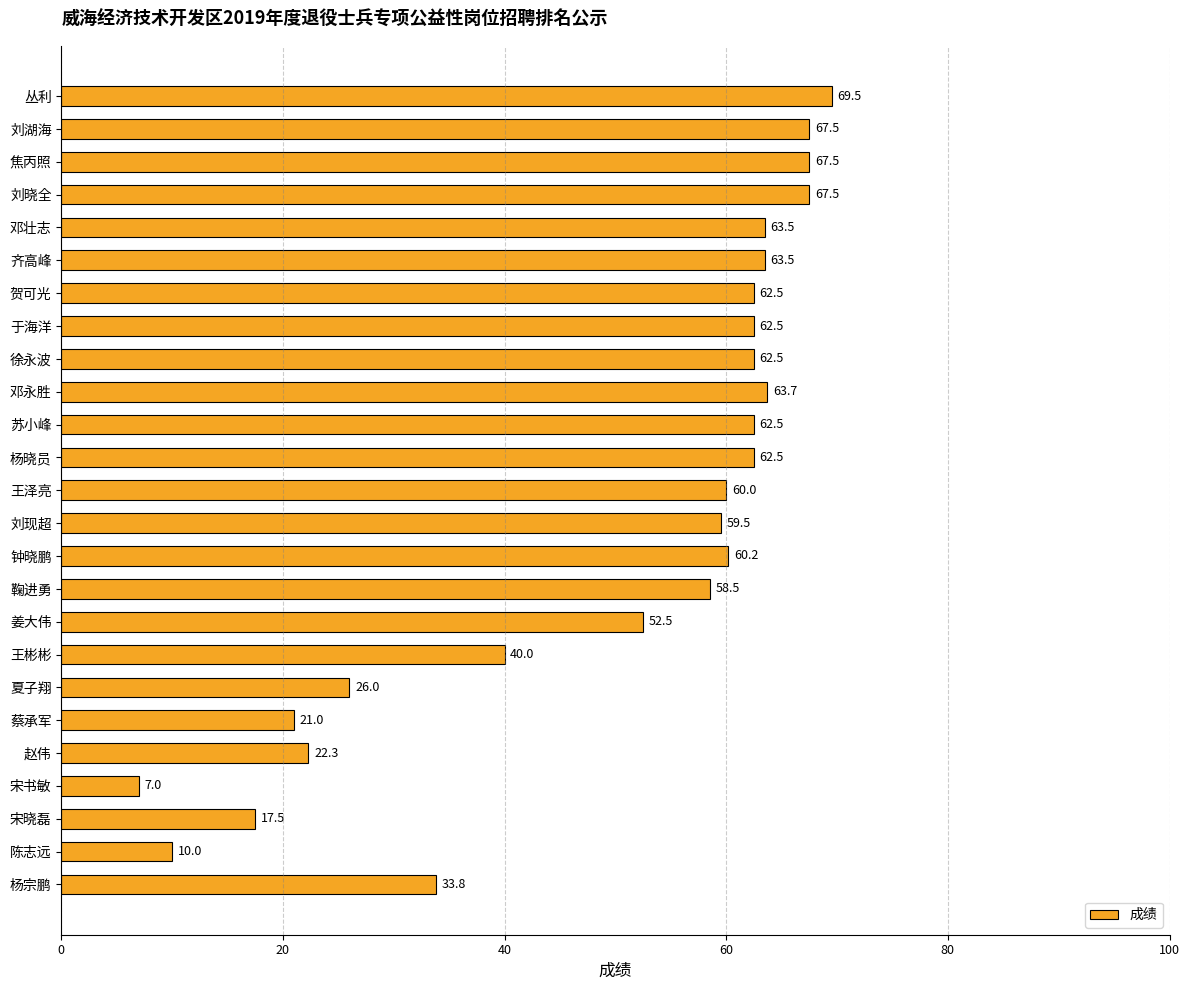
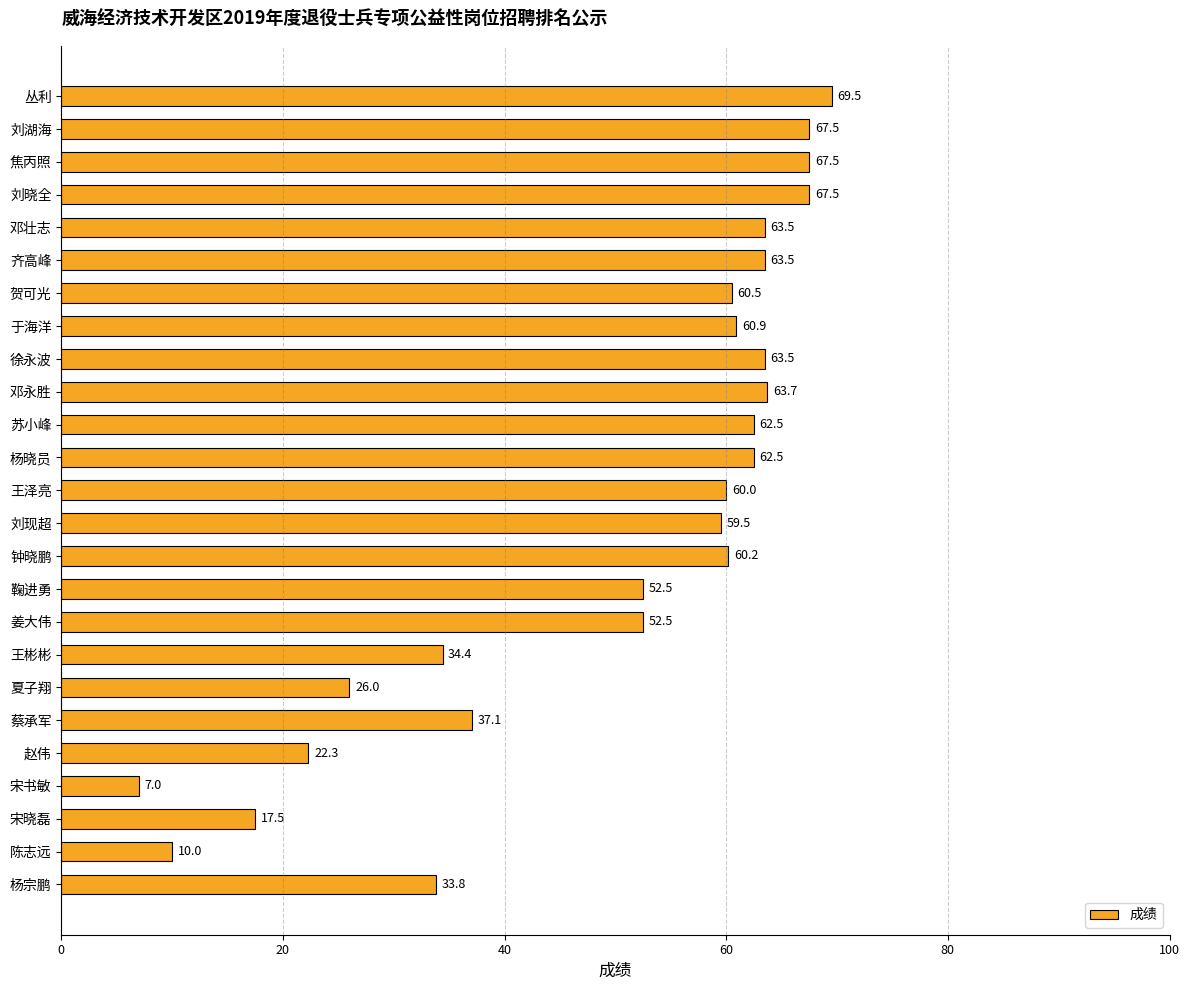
  {
    "丛利": 69.5,
    "刘湖海": 67.5,
    "焦丙照": 67.5,
    "刘晓全": 67.5,
    "邓壮志": 63.5,
    "齐高峰": 63.5,
-   "贺可光": 62.5,
-   "于海洋": 62.5,
-   "徐永波": 62.5,
+   "贺可光": 60.5,
+   "于海洋": 60.9,
+   "徐永波": 63.5,
    "邓永胜": 63.7,
    "苏小峰": 62.5,
    "杨晓员": 62.5,
    "王泽亮": 60.0,
    "刘现超": 59.5,
    "钟晓鹏": 60.2,
-   "鞠进勇": 58.5,
+   "鞠进勇": 52.5,
    "姜大伟": 52.5,
-   "王彬彬": 40.0,
+   "王彬彬": 34.4,
    "夏子翔": 26.0,
-   "蔡承军": 21.0,
+   "蔡承军": 37.1,
    "赵伟": 22.3,
    "宋书敏": 7.0,
    "宋晓磊": 17.5,
    "陈志远": 10.0,
    "杨宗鹏": 33.8
  }
